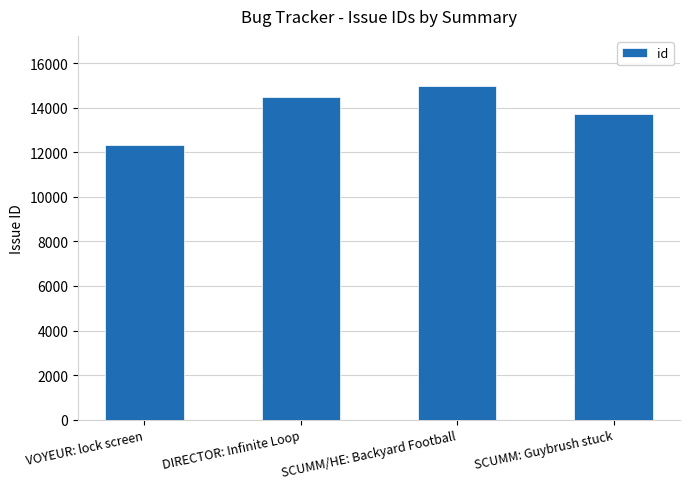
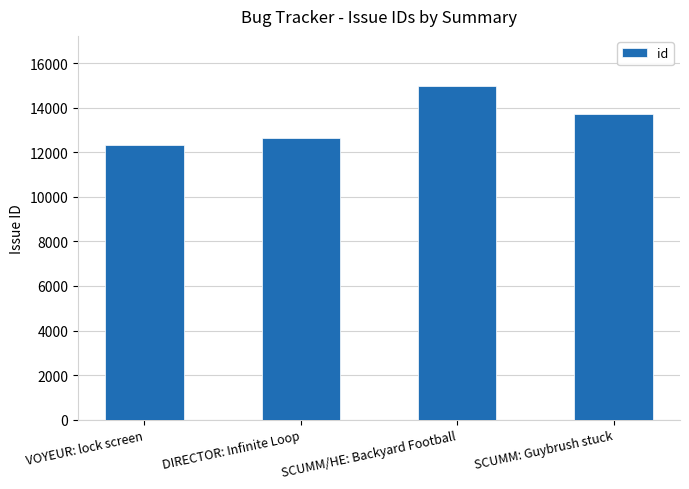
  {
    "VOYEUR: lock screen": 12300,
-   "DIRECTOR: Infinite Loop": 14500,
+   "DIRECTOR: Infinite Loop": 12600,
    "SCUMM/HE: Backyard Football": 15000,
    "SCUMM: Guybrush stuck": 13700
  }
